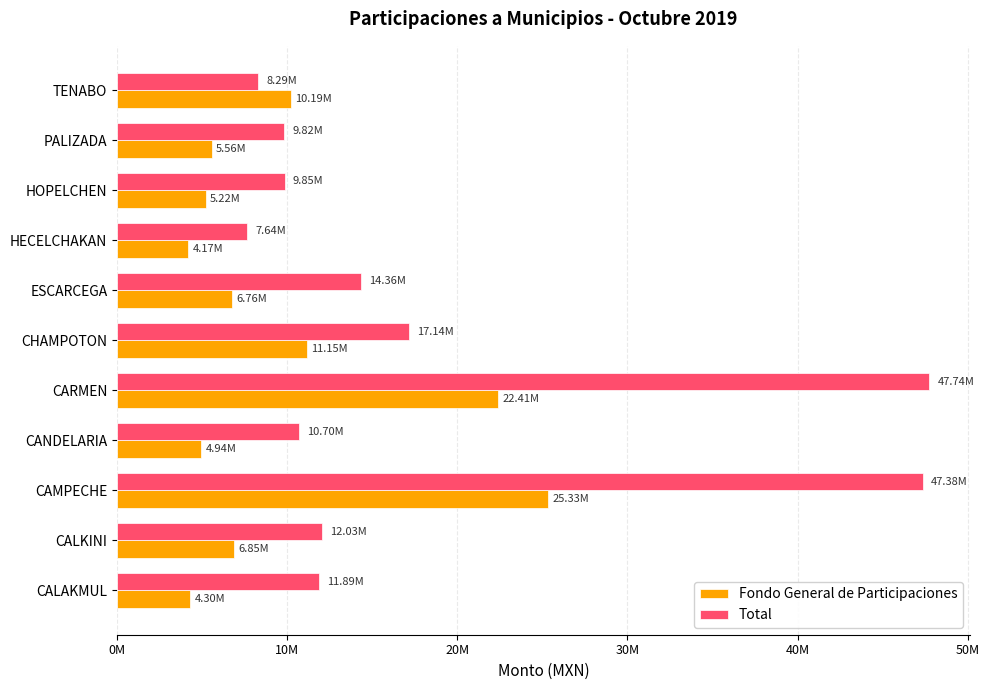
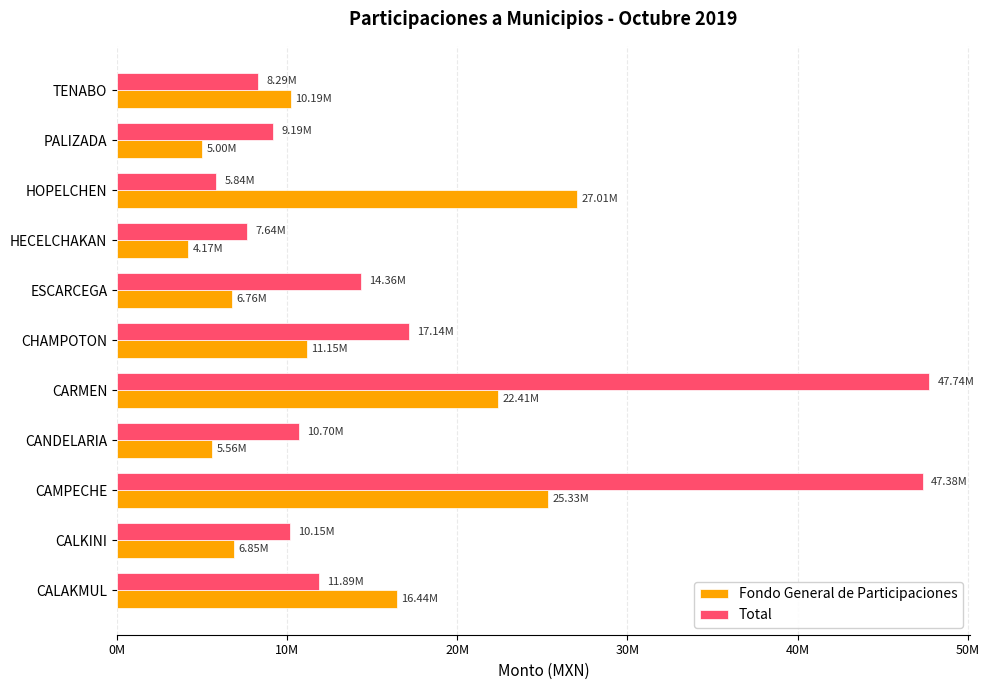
  {
    "Fondo General de Participaciones": {
      "TENABO": "10.19M",
-     "PALIZADA": "5.56M",
-     "HOPELCHEN": "5.22M",
+     "PALIZADA": "5.00M",
+     "HOPELCHEN": "27.01M",
      "HECELCHAKAN": "4.17M",
      "ESCARCEGA": "6.76M",
      "CHAMPOTON": "11.15M",
      "CARMEN": "22.41M",
-     "CANDELARIA": "4.94M",
+     "CANDELARIA": "5.56M",
      "CAMPECHE": "25.33M",
      "CALKINI": "6.85M",
-     "CALAKMUL": "4.30M"
+     "CALAKMUL": "16.44M"
    },
    "Total": {
      "TENABO": "8.29M",
-     "PALIZADA": "9.82M",
-     "HOPELCHEN": "9.85M",
+     "PALIZADA": "9.19M",
+     "HOPELCHEN": "5.84M",
      "HECELCHAKAN": "7.64M",
      "ESCARCEGA": "14.36M",
      "CHAMPOTON": "17.14M",
      "CARMEN": "47.74M",
      "CANDELARIA": "10.70M",
      "CAMPECHE": "47.38M",
-     "CALKINI": "12.03M",
+     "CALKINI": "10.15M",
      "CALAKMUL": "11.89M"
    }
  }
